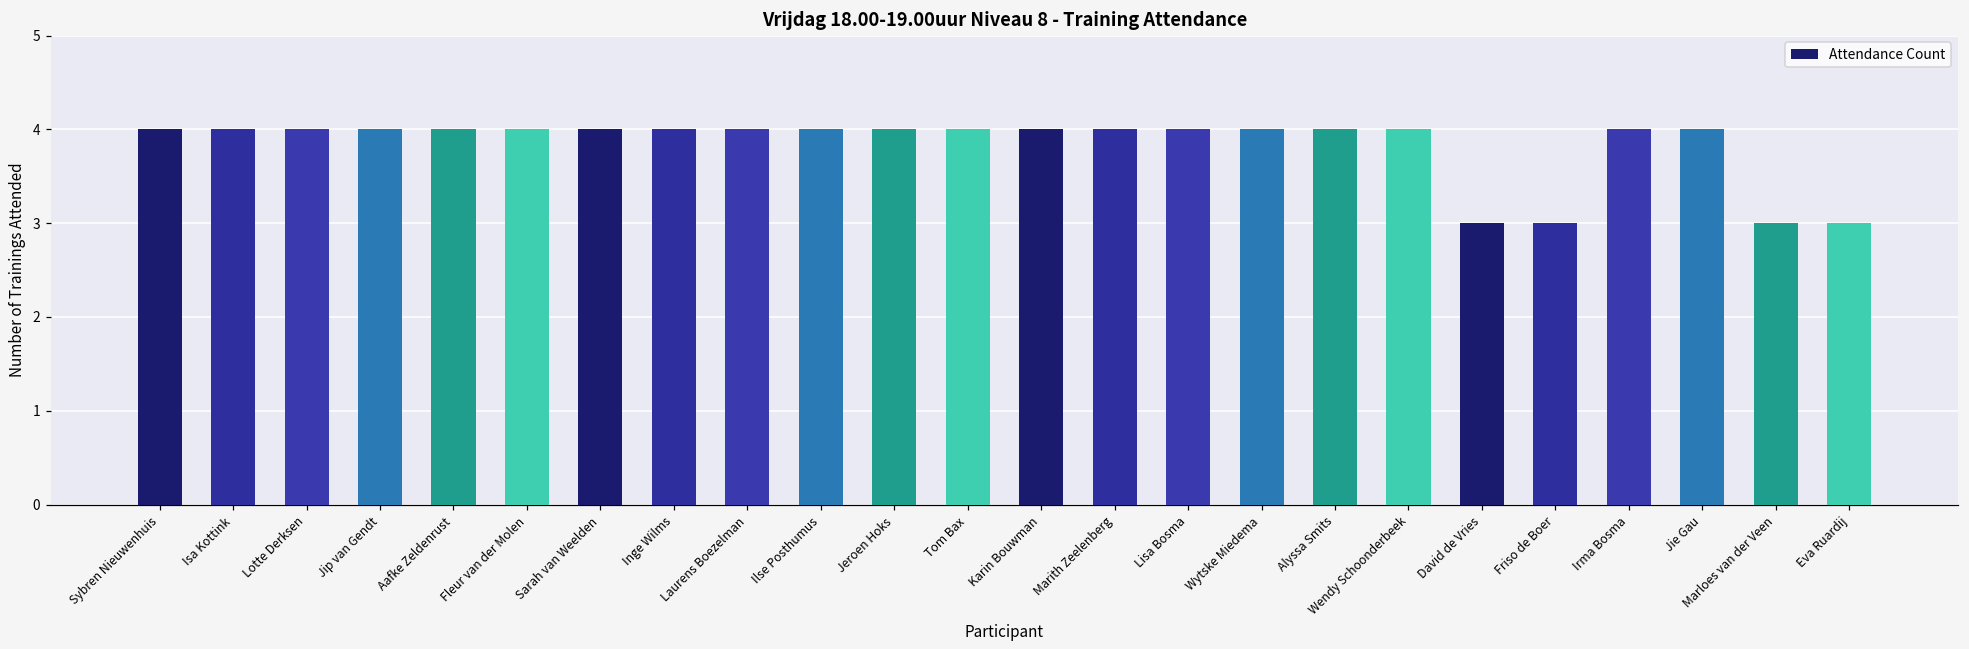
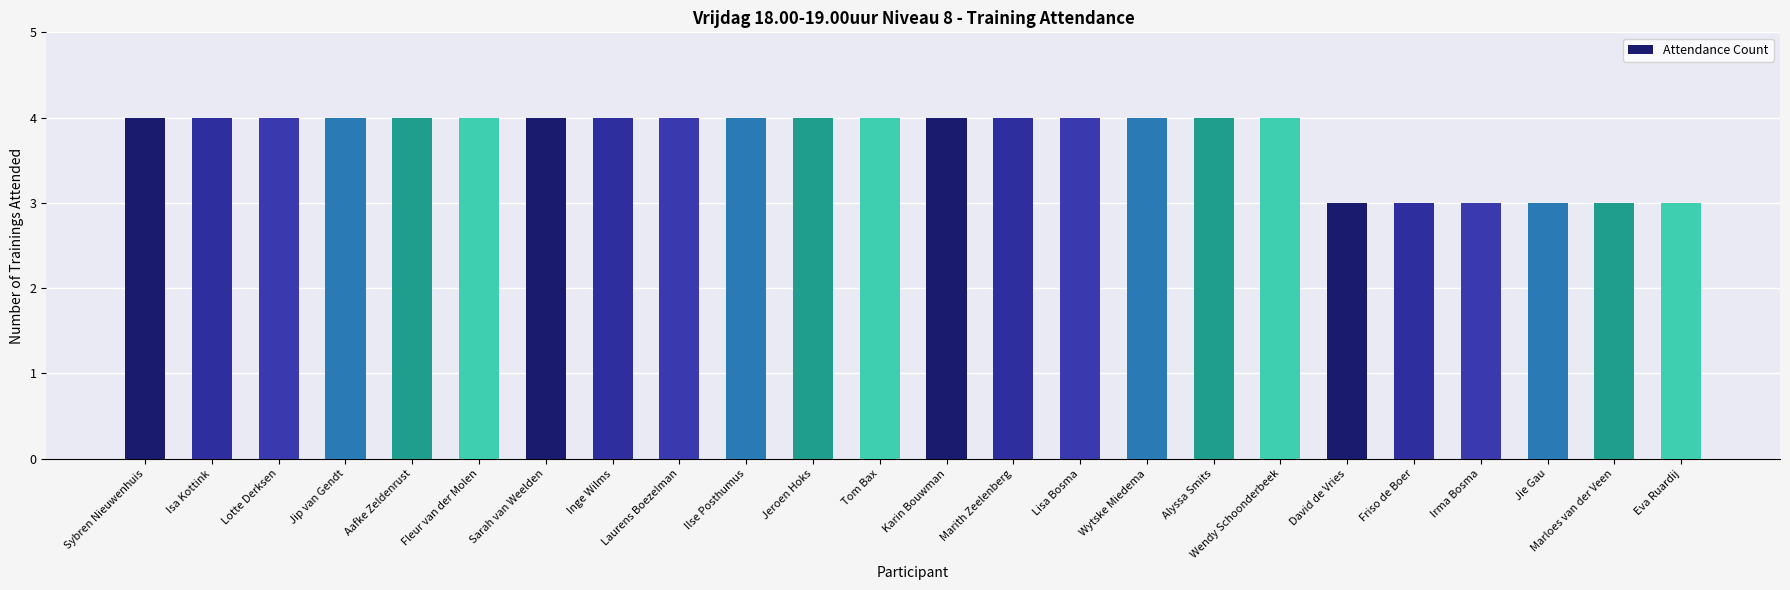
  {
    "Sybren Nieuwenhuis": 4,
    "Isa Kottink": 4,
    "Lotte Derksen": 4,
    "Jip van Gendt": 4,
    "Aafke Zeldenrust": 4,
    "Fleur van der Molen": 4,
    "Sarah van Weelden": 4,
    "Inge Wilms": 4,
    "Laurens Boezelman": 4,
    "Ilse Posthumus": 4,
    "Jeroen Hoks": 4,
    "Tom Bax": 4,
    "Karin Bouwman": 4,
    "Marith Zeelenberg": 4,
    "Lisa Bosma": 4,
    "Wytske Miedema": 4,
    "Alyssa Smits": 4,
    "Wendy Schoonderbeek": 4,
    "David de Vries": 3,
    "Friso de Boer": 3,
-   "Irma Bosma": 4,
-   "Jie Gau": 4,
+   "Irma Bosma": 3,
+   "Jie Gau": 3,
    "Marloes van der Veen": 3,
    "Eva Ruardij": 3
  }
